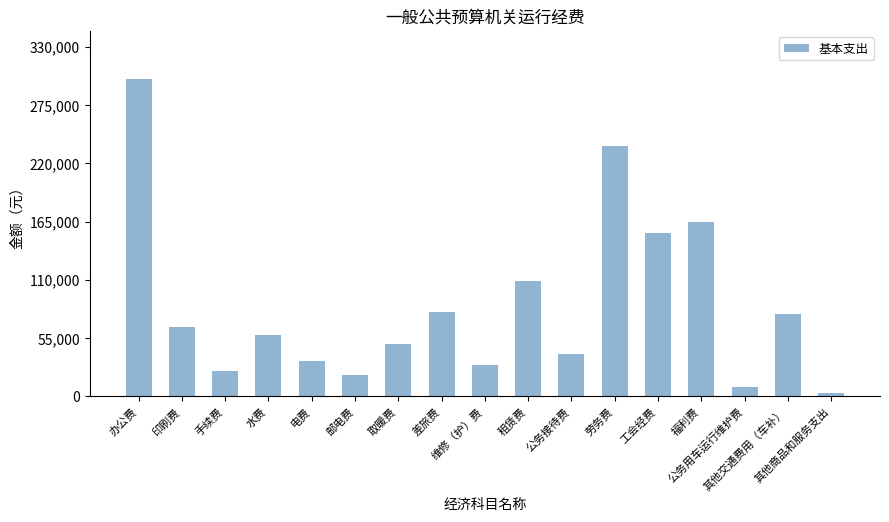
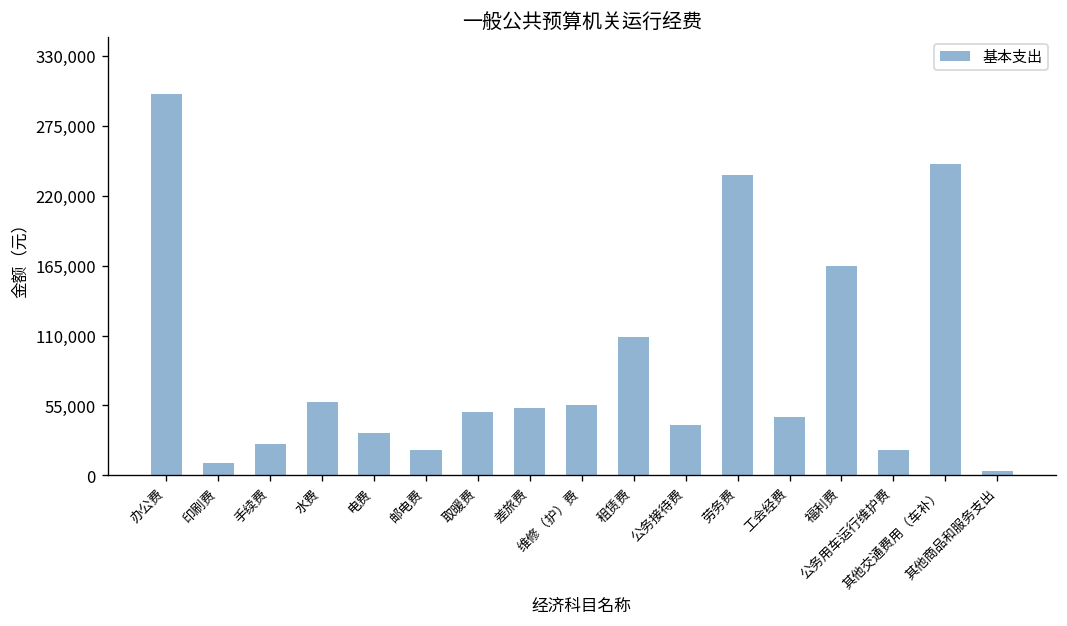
  {
    "办公费": "300,000",
-   "印刷费": "66,000",
+   "印刷费": "10,000",
    "手续费": "24,000",
    "水费": "58,000",
    "电费": "34,000",
    "邮电费": "20,000",
    "取暖费": "50,000",
-   "差旅费": "80,000",
-   "维修（护）费": "30,000",
+   "差旅费": "53,000",
+   "维修（护）费": "55,000",
    "租赁费": "109,000",
    "公务接待费": "40,000",
    "劳务费": "236,000",
-   "工会经费": "154,000",
+   "工会经费": "46,000",
    "福利费": "164,000",
-   "公务用车运行维护费": "9,000",
-   "其他交通费用（车补）": "78,000",
+   "公务用车运行维护费": "20,000",
+   "其他交通费用（车补）": "245,000",
    "其他商品和服务支出": "4,000"
  }
